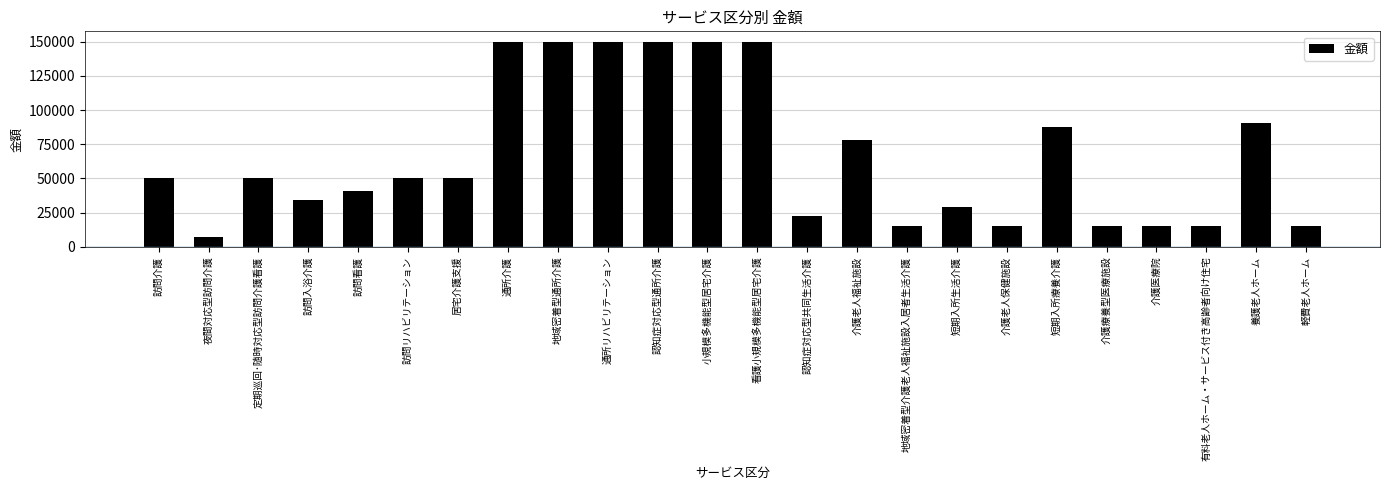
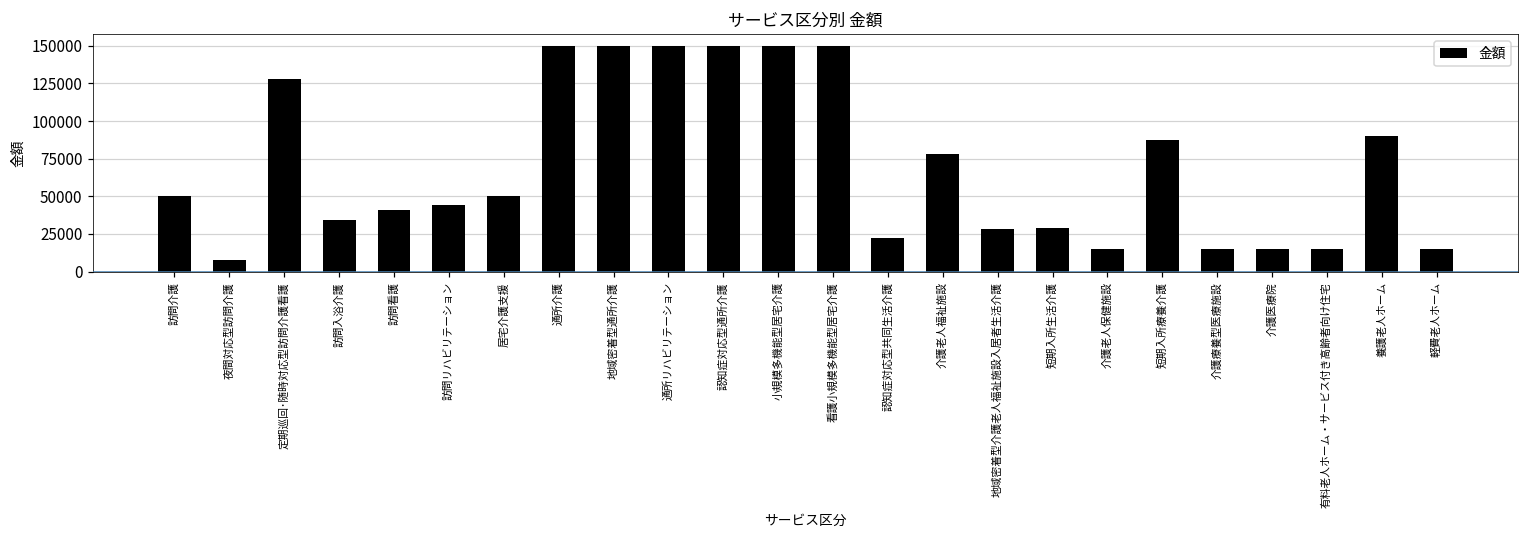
  {
    "訪問介護": 50000,
    "夜間対応型訪問介護": 8000,
-   "定期巡回･随時対応型訪問介護看護": 50000,
+   "定期巡回･随時対応型訪問介護看護": 128000,
    "訪問入浴介護": 34000,
    "訪問看護": 41000,
-   "訪問リハビリテーション": 50000,
+   "訪問リハビリテーション": 44000,
    "居宅介護支援": 50000,
    "通所介護": 150000,
    "地域密着型通所介護": 150000,
    "通所リハビリテーション": 150000,
    "認知症対応型通所介護": 150000,
    "小規模多機能型居宅介護": 150000,
    "看護小規模多機能型居宅介護": 150000,
    "認知症対応型共同生活介護": 22000,
    "介護老人福祉施設": 78000,
-   "地域密着型介護老人福祉施設入居者生活介護": 15000,
+   "地域密着型介護老人福祉施設入居者生活介護": 28000,
    "短期入所生活介護": 29000,
    "介護老人保健施設": 15000,
    "短期入所療養介護": 88000,
    "介護療養型医療施設": 15000,
    "介護医療院": 15000,
    "有料老人ホーム・サービス付き高齢者向け住宅": 15000,
    "養護老人ホーム": 90000,
    "軽費老人ホーム": 15000
  }
